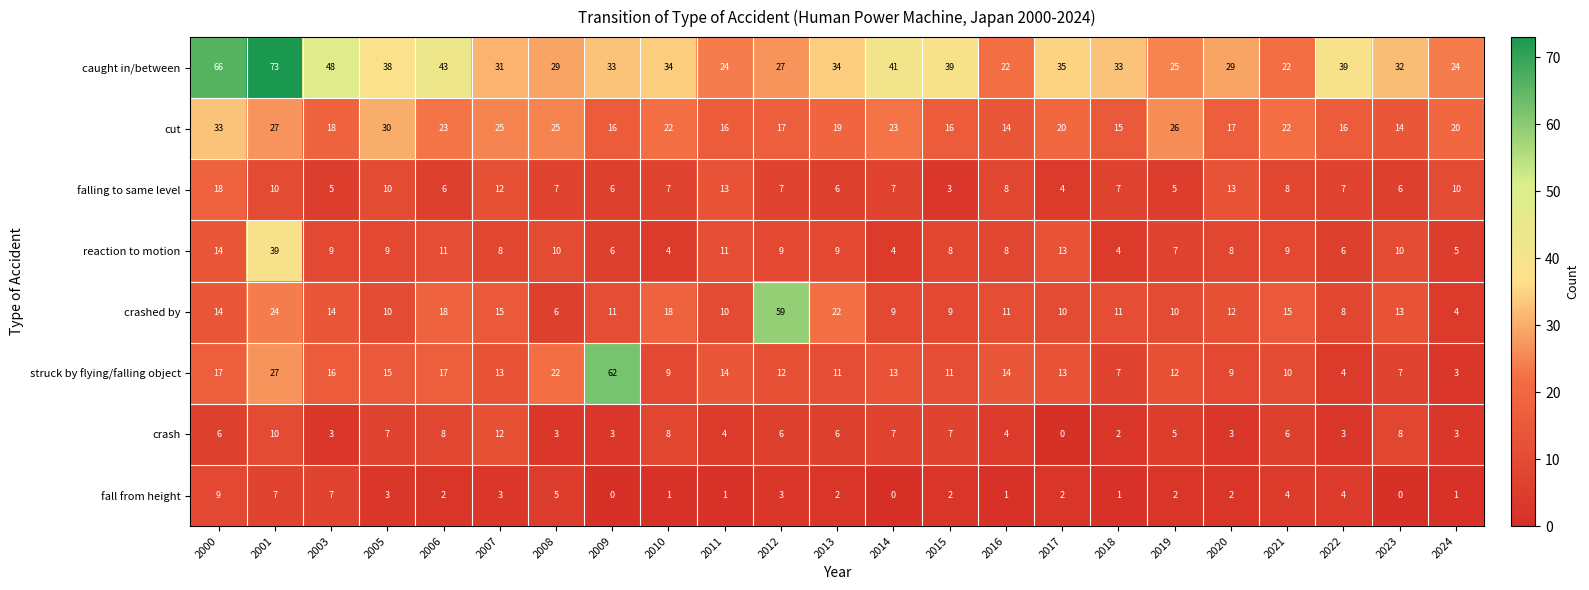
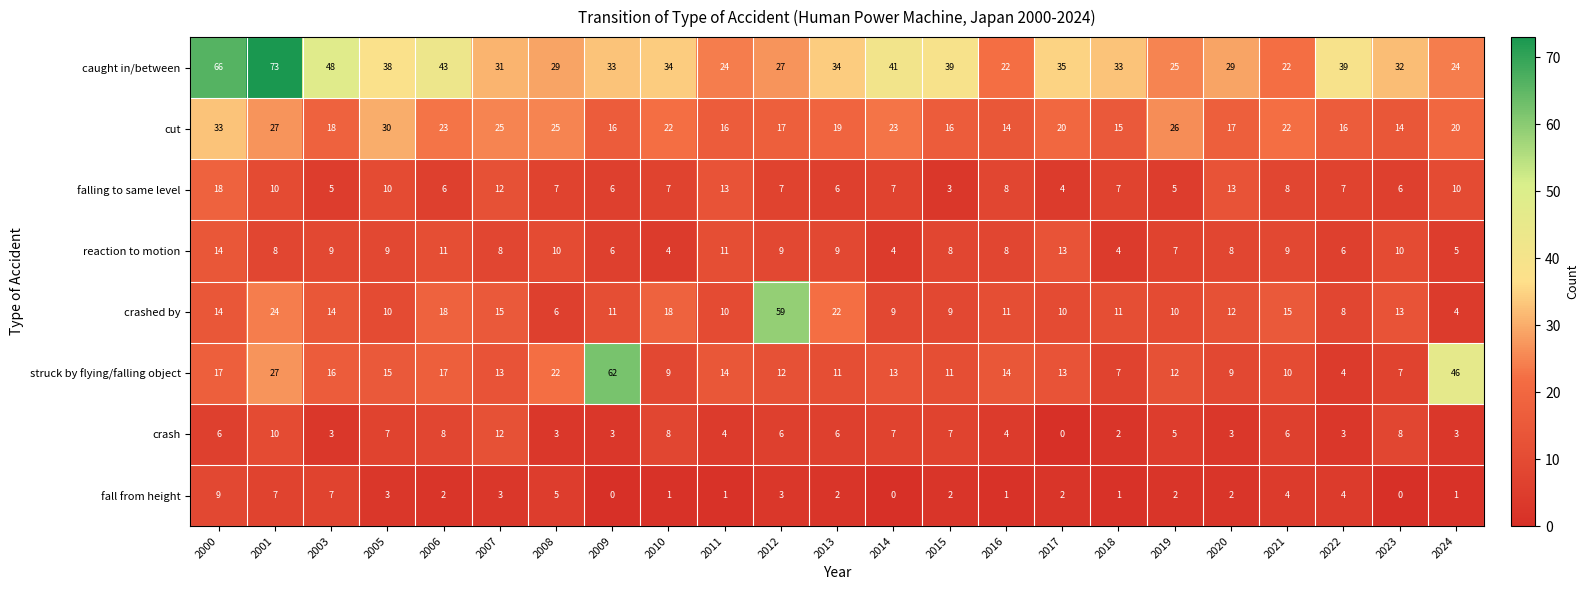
  {
    "caught in/between": {
      "2000": 66,
      "2001": 73,
      "2003": 48,
      "2005": 38,
      "2006": 43,
      "2007": 31,
      "2008": 29,
      "2009": 33,
      "2010": 34,
      "2011": 24,
      "2012": 27,
      "2013": 34,
      "2014": 41,
      "2015": 39,
      "2016": 22,
      "2017": 35,
      "2018": 33,
      "2019": 25,
      "2020": 29,
      "2021": 22,
      "2022": 39,
      "2023": 32,
      "2024": 24
    },
    "cut": {
      "2000": 33,
      "2001": 27,
      "2003": 18,
      "2005": 30,
      "2006": 23,
      "2007": 25,
      "2008": 25,
      "2009": 16,
      "2010": 22,
      "2011": 16,
      "2012": 17,
      "2013": 19,
      "2014": 23,
      "2015": 16,
      "2016": 14,
      "2017": 20,
      "2018": 15,
      "2019": 26,
      "2020": 17,
      "2021": 22,
      "2022": 16,
      "2023": 14,
      "2024": 20
    },
    "falling to same level": {
      "2000": 18,
      "2001": 10,
      "2003": 5,
      "2005": 10,
      "2006": 6,
      "2007": 12,
      "2008": 7,
      "2009": 6,
      "2010": 7,
      "2011": 13,
      "2012": 7,
      "2013": 6,
      "2014": 7,
      "2015": 3,
      "2016": 8,
      "2017": 4,
      "2018": 7,
      "2019": 5,
      "2020": 13,
      "2021": 8,
      "2022": 7,
      "2023": 6,
      "2024": 10
    },
    "reaction to motion": {
      "2000": 14,
-     "2001": 39,
+     "2001": 8,
      "2003": 9,
      "2005": 9,
      "2006": 11,
      "2007": 8,
      "2008": 10,
      "2009": 6,
      "2010": 4,
      "2011": 11,
      "2012": 9,
      "2013": 9,
      "2014": 4,
      "2015": 8,
      "2016": 8,
      "2017": 13,
      "2018": 4,
      "2019": 7,
      "2020": 8,
      "2021": 9,
      "2022": 6,
      "2023": 10,
      "2024": 5
    },
    "crashed by": {
      "2000": 14,
      "2001": 24,
      "2003": 14,
      "2005": 10,
      "2006": 18,
      "2007": 15,
      "2008": 6,
      "2009": 11,
      "2010": 18,
      "2011": 10,
      "2012": 59,
      "2013": 22,
      "2014": 9,
      "2015": 9,
      "2016": 11,
      "2017": 10,
      "2018": 11,
      "2019": 10,
      "2020": 12,
      "2021": 15,
      "2022": 8,
      "2023": 13,
      "2024": 4
    },
    "struck by flying/falling object": {
      "2000": 17,
      "2001": 27,
      "2003": 16,
      "2005": 15,
      "2006": 17,
      "2007": 13,
      "2008": 22,
      "2009": 62,
      "2010": 9,
      "2011": 14,
      "2012": 12,
      "2013": 11,
      "2014": 13,
      "2015": 11,
      "2016": 14,
      "2017": 13,
      "2018": 7,
      "2019": 12,
      "2020": 9,
      "2021": 10,
      "2022": 4,
      "2023": 7,
-     "2024": 3
+     "2024": 46
    },
    "crash": {
      "2000": 6,
      "2001": 10,
      "2003": 3,
      "2005": 7,
      "2006": 8,
      "2007": 12,
      "2008": 3,
      "2009": 3,
      "2010": 8,
      "2011": 4,
      "2012": 6,
      "2013": 6,
      "2014": 7,
      "2015": 7,
      "2016": 4,
      "2017": 0,
      "2018": 2,
      "2019": 5,
      "2020": 3,
      "2021": 6,
      "2022": 3,
      "2023": 8,
      "2024": 3
    },
    "fall from height": {
      "2000": 9,
      "2001": 7,
      "2003": 7,
      "2005": 3,
      "2006": 2,
      "2007": 3,
      "2008": 5,
      "2009": 0,
      "2010": 1,
      "2011": 1,
      "2012": 3,
      "2013": 2,
      "2014": 0,
      "2015": 2,
      "2016": 1,
      "2017": 2,
      "2018": 1,
      "2019": 2,
      "2020": 2,
      "2021": 4,
      "2022": 4,
      "2023": 0,
      "2024": 1
    }
  }
